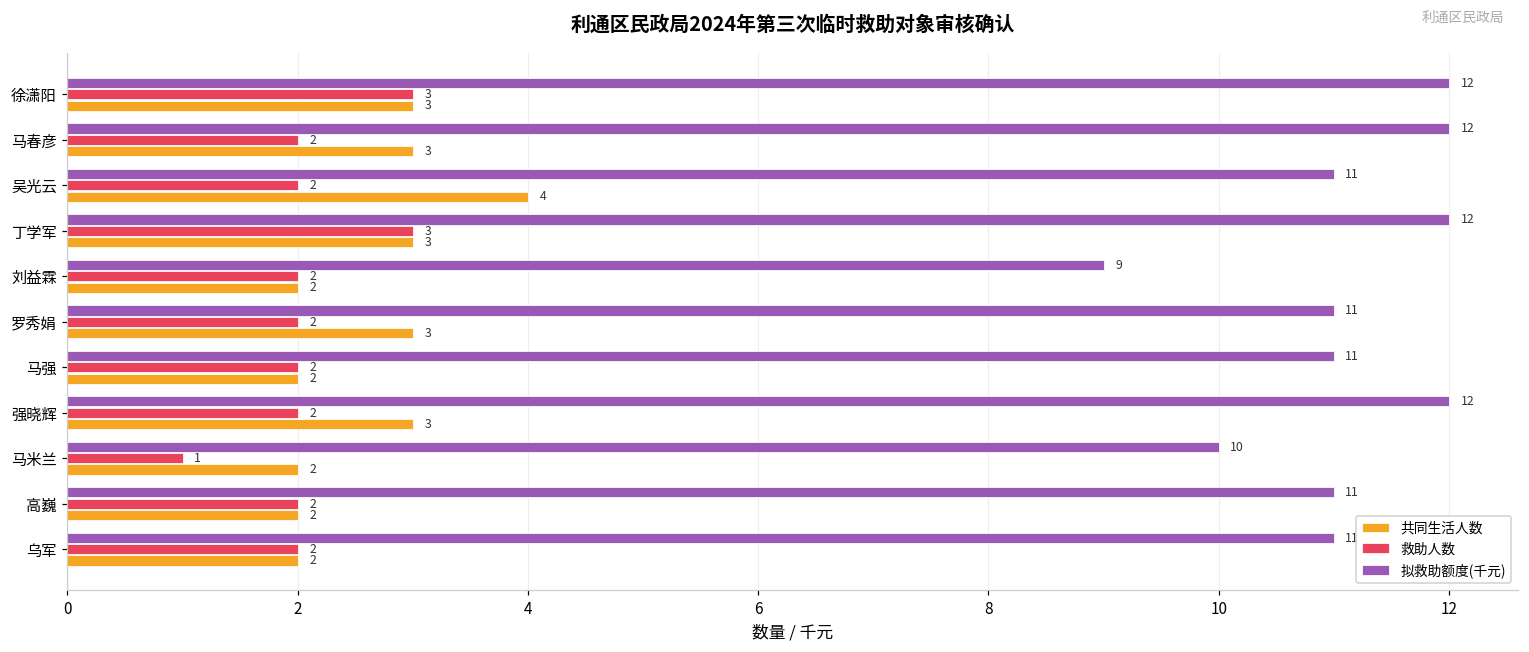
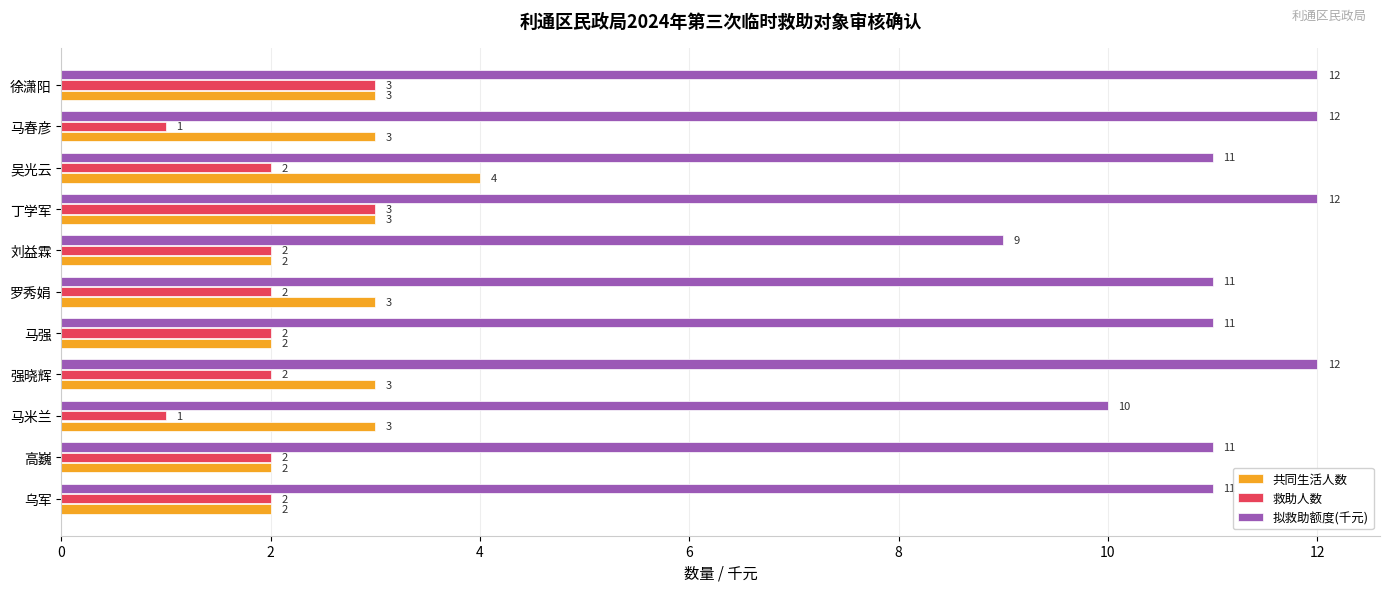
  {
    "共同生活人数": {
      "徐潇阳": 3,
      "马春彦": 3,
      "吴光云": 4,
      "丁学军": 3,
      "刘益霖": 2,
      "罗秀娟": 3,
      "马强": 2,
      "强晓辉": 3,
-     "马米兰": 2,
+     "马米兰": 3,
      "高巍": 2,
      "乌军": 2
    },
    "救助人数": {
      "徐潇阳": 3,
-     "马春彦": 2,
+     "马春彦": 1,
      "吴光云": 2,
      "丁学军": 3,
      "刘益霖": 2,
      "罗秀娟": 2,
      "马强": 2,
      "强晓辉": 2,
      "马米兰": 1,
      "高巍": 2,
      "乌军": 2
    },
    "拟救助额度(千元)": {
      "徐潇阳": 12,
      "马春彦": 12,
      "吴光云": 11,
      "丁学军": 12,
      "刘益霖": 9,
      "罗秀娟": 11,
      "马强": 11,
      "强晓辉": 12,
      "马米兰": 10,
      "高巍": 11
    }
  }
